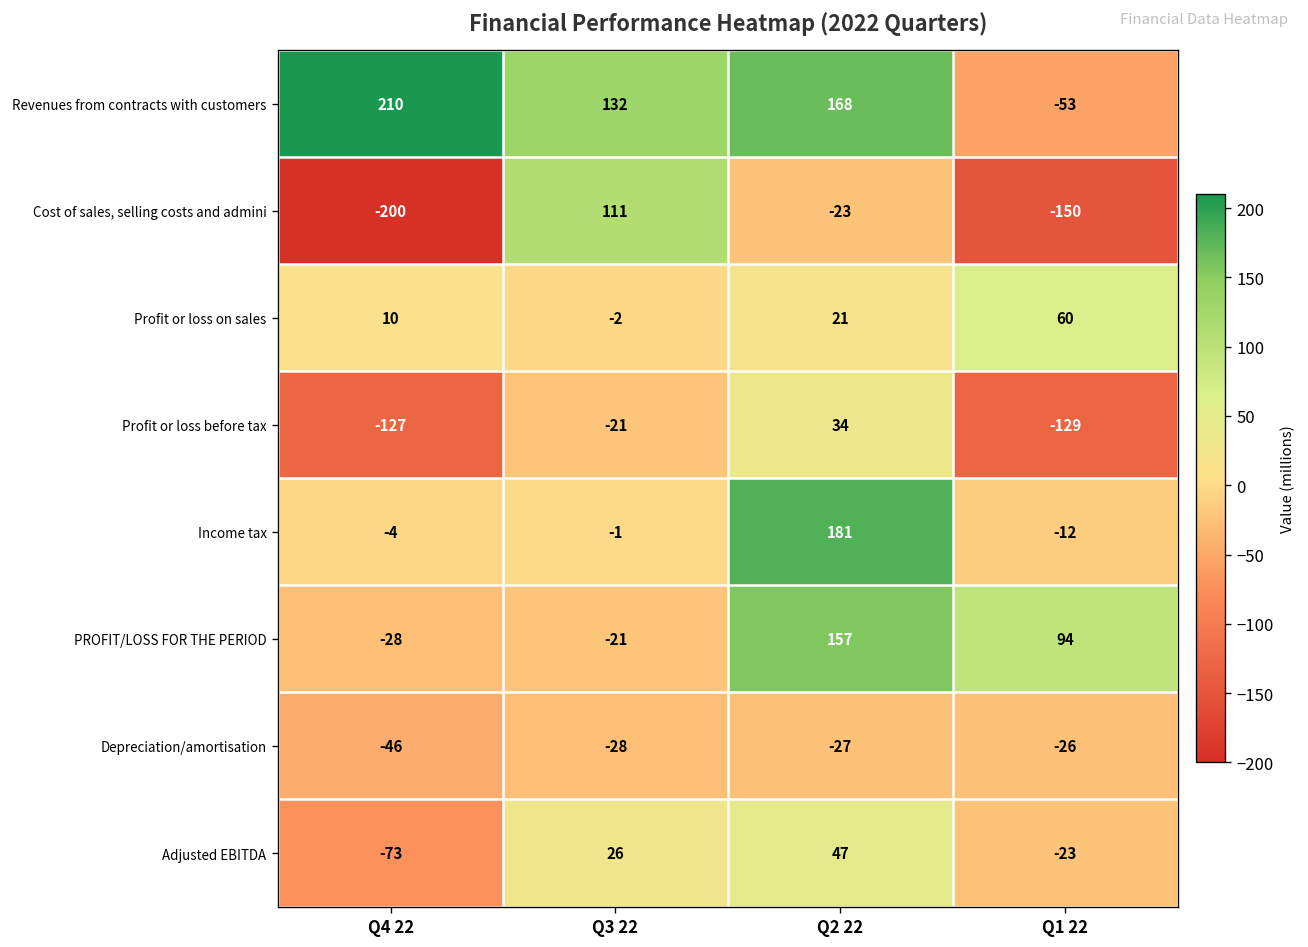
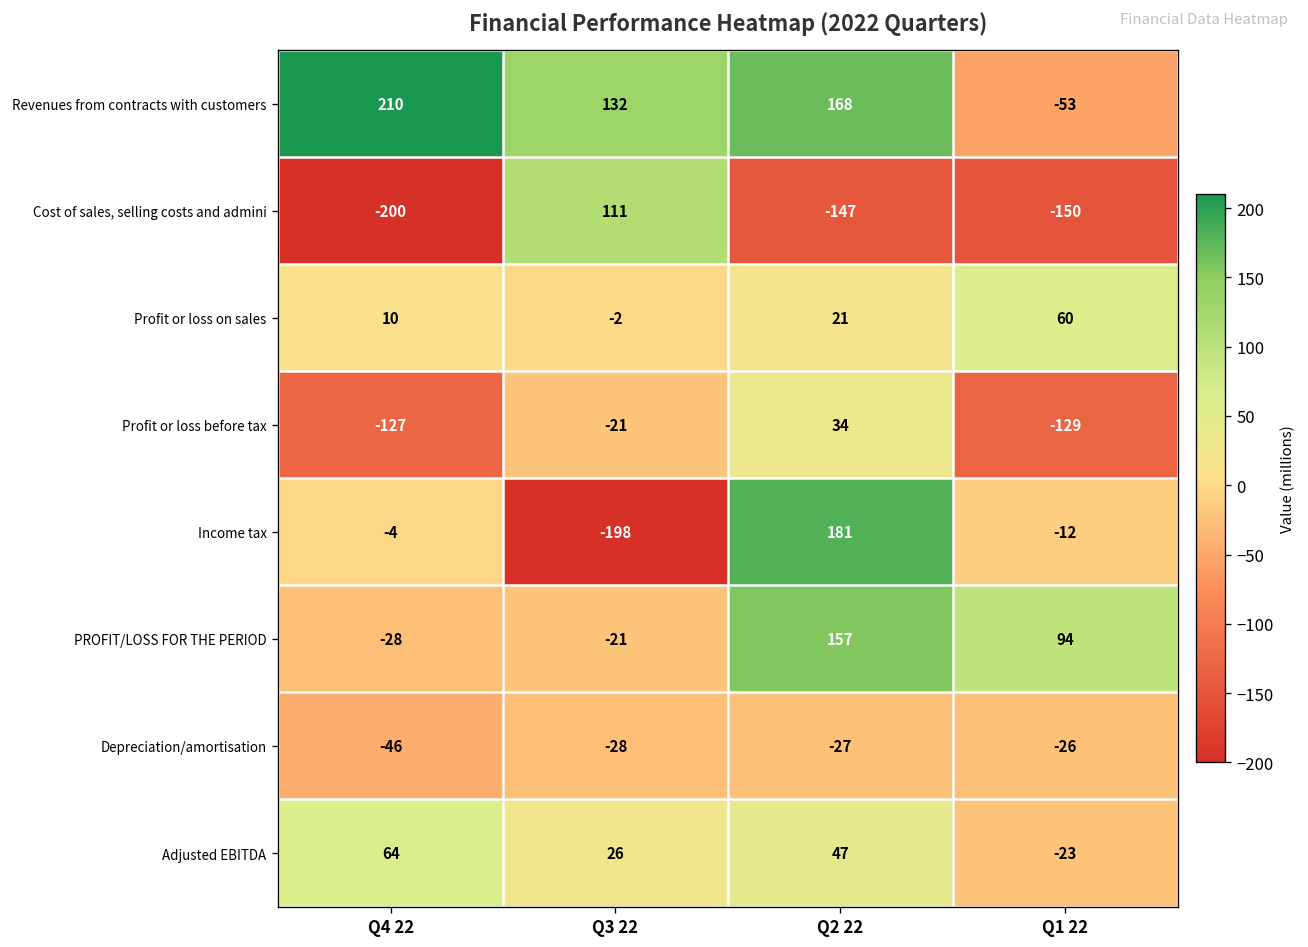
  {
    "Revenues from contracts with customers": {
      "Q4 22": 210,
      "Q3 22": 132,
      "Q2 22": 168,
      "Q1 22": -53
    },
    "Cost of sales, selling costs and admini": {
      "Q4 22": -200,
      "Q3 22": 111,
-     "Q2 22": -23,
+     "Q2 22": -147,
      "Q1 22": -150
    },
    "Profit or loss on sales": {
      "Q4 22": 10,
      "Q3 22": -2,
      "Q2 22": 21,
      "Q1 22": 60
    },
    "Profit or loss before tax": {
      "Q4 22": -127,
      "Q3 22": -21,
      "Q2 22": 34,
      "Q1 22": -129
    },
    "Income tax": {
      "Q4 22": -4,
-     "Q3 22": -1,
+     "Q3 22": -198,
      "Q2 22": 181,
      "Q1 22": -12
    },
    "PROFIT/LOSS FOR THE PERIOD": {
      "Q4 22": -28,
      "Q3 22": -21,
      "Q2 22": 157,
      "Q1 22": 94
    },
    "Depreciation/amortisation": {
      "Q4 22": -46,
      "Q3 22": -28,
      "Q2 22": -27,
      "Q1 22": -26
    },
    "Adjusted EBITDA": {
-     "Q4 22": -73,
+     "Q4 22": 64,
      "Q3 22": 26,
      "Q2 22": 47,
      "Q1 22": -23
    }
  }
